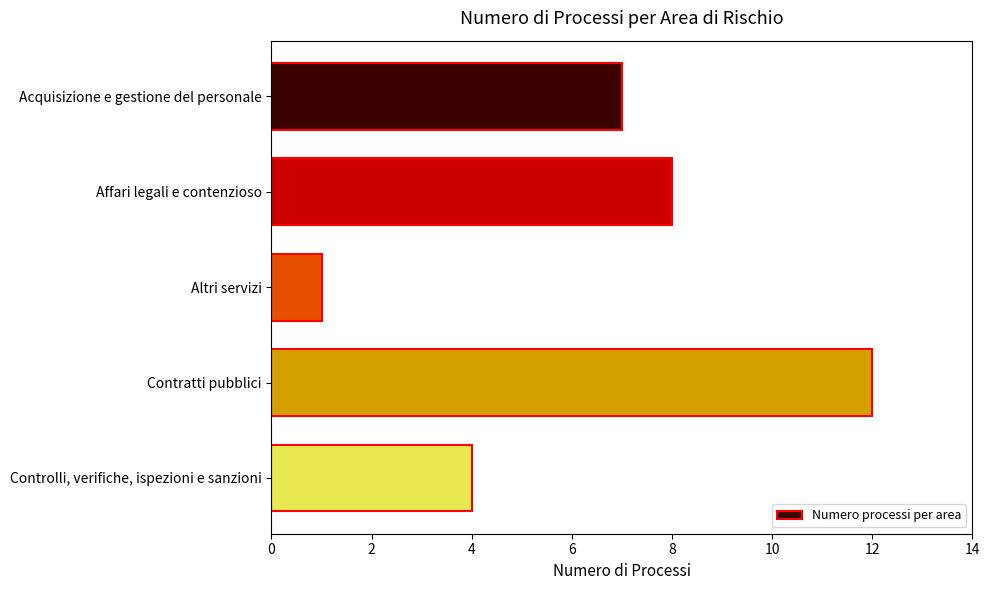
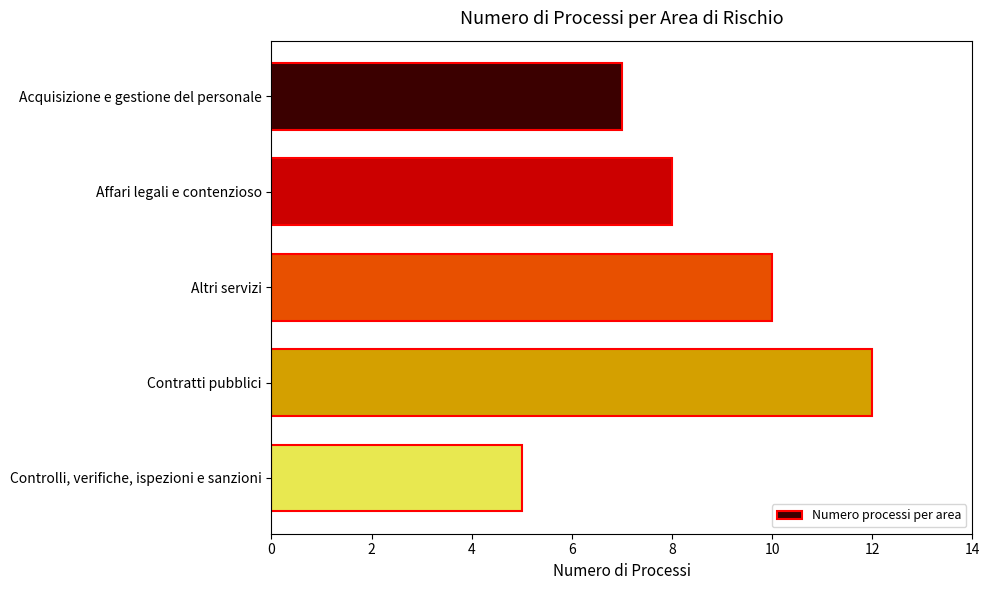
  {
    "Acquisizione e gestione del personale": 7,
    "Affari legali e contenzioso": 8,
-   "Altri servizi": 1,
+   "Altri servizi": 10,
    "Contratti pubblici": 12,
-   "Controlli, verifiche, ispezioni e sanzioni": 4
+   "Controlli, verifiche, ispezioni e sanzioni": 5
  }
